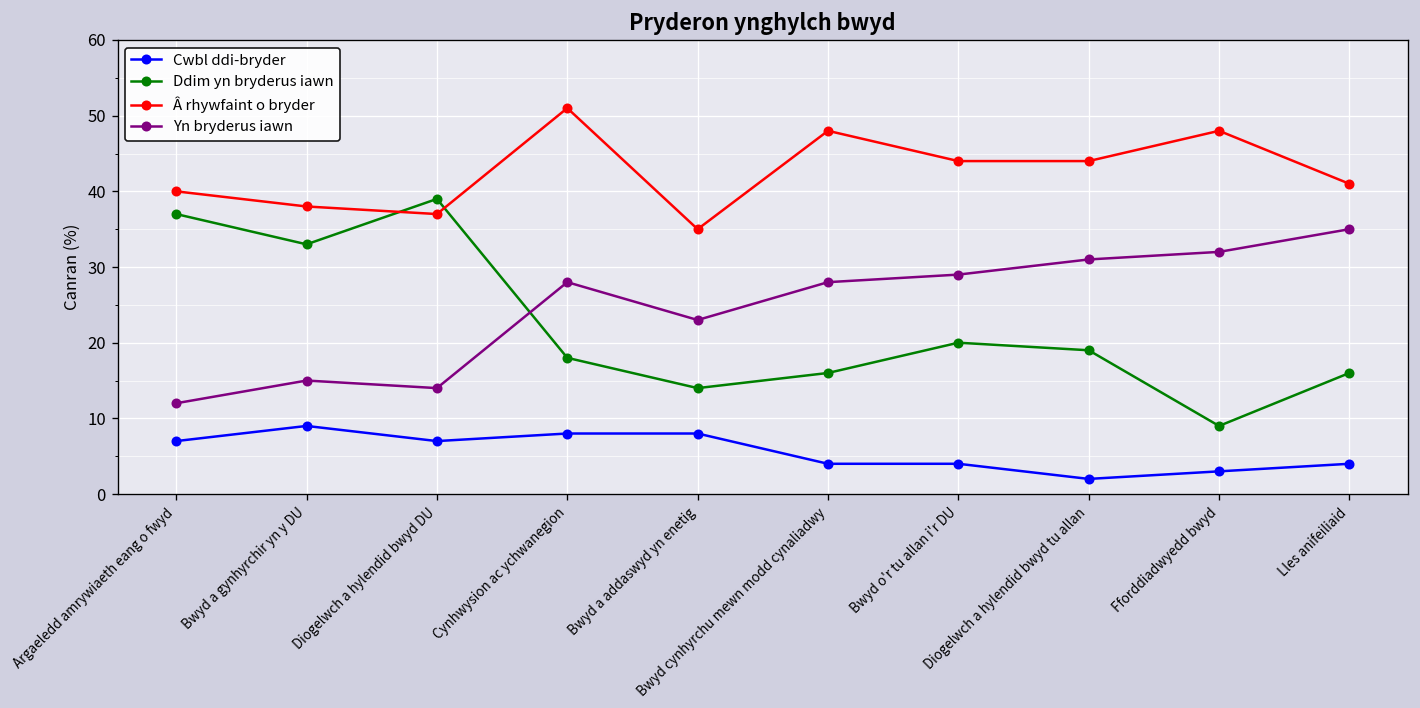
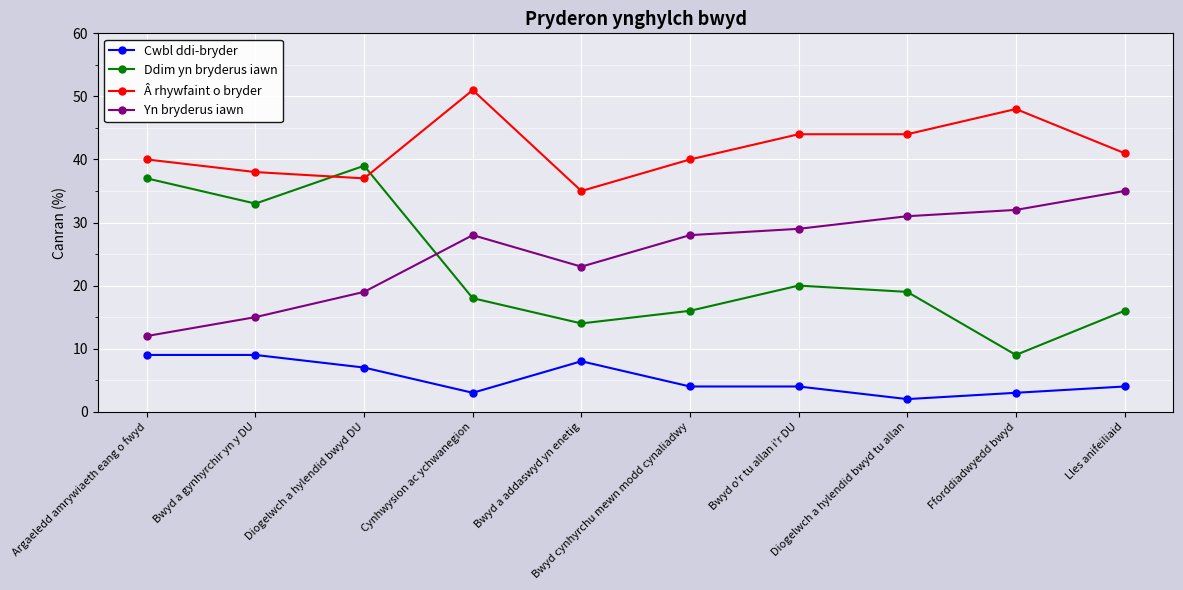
  {
    "Cwbl ddi-bryder": {
-     "Argaeledd amrywiaeth eang o fwyd": 7,
+     "Argaeledd amrywiaeth eang o fwyd": 9,
      "Bwyd a gynhyrchir yn y DU": 9,
      "Diogelwch a hylendid bwyd DU": 7,
-     "Cynhwysion ac ychwanegion": 8,
+     "Cynhwysion ac ychwanegion": 3,
      "Bwyd a addaswyd yn enetig": 8,
      "Bwyd cynhyrchu mewn modd cynaliadwy": 4,
      "Bwyd o'r tu allan i'r DU": 4,
      "Diogelwch a hylendid bwyd tu allan": 2,
      "Fforddiadwyedd bwyd": 3,
      "Lles anifeiliaid": 4
    },
    "Ddim yn bryderus iawn": {
      "Argaeledd amrywiaeth eang o fwyd": 37,
      "Bwyd a gynhyrchir yn y DU": 33,
      "Diogelwch a hylendid bwyd DU": 39,
      "Cynhwysion ac ychwanegion": 18,
      "Bwyd a addaswyd yn enetig": 14,
      "Bwyd cynhyrchu mewn modd cynaliadwy": 16,
      "Bwyd o'r tu allan i'r DU": 20,
      "Diogelwch a hylendid bwyd tu allan": 19,
      "Fforddiadwyedd bwyd": 9,
      "Lles anifeiliaid": 16
    },
    "Â rhywfaint o bryder": {
      "Argaeledd amrywiaeth eang o fwyd": 40,
      "Bwyd a gynhyrchir yn y DU": 38,
      "Diogelwch a hylendid bwyd DU": 37,
      "Cynhwysion ac ychwanegion": 51,
      "Bwyd a addaswyd yn enetig": 35,
-     "Bwyd cynhyrchu mewn modd cynaliadwy": 48,
+     "Bwyd cynhyrchu mewn modd cynaliadwy": 40,
      "Bwyd o'r tu allan i'r DU": 44,
      "Diogelwch a hylendid bwyd tu allan": 44,
      "Fforddiadwyedd bwyd": 48,
      "Lles anifeiliaid": 41
    },
    "Yn bryderus iawn": {
      "Argaeledd amrywiaeth eang o fwyd": 12,
      "Bwyd a gynhyrchir yn y DU": 15,
-     "Diogelwch a hylendid bwyd DU": 14,
+     "Diogelwch a hylendid bwyd DU": 19,
      "Cynhwysion ac ychwanegion": 28,
      "Bwyd a addaswyd yn enetig": 23,
      "Bwyd cynhyrchu mewn modd cynaliadwy": 28,
      "Bwyd o'r tu allan i'r DU": 29,
      "Diogelwch a hylendid bwyd tu allan": 31,
      "Fforddiadwyedd bwyd": 32,
      "Lles anifeiliaid": 35
    }
  }
